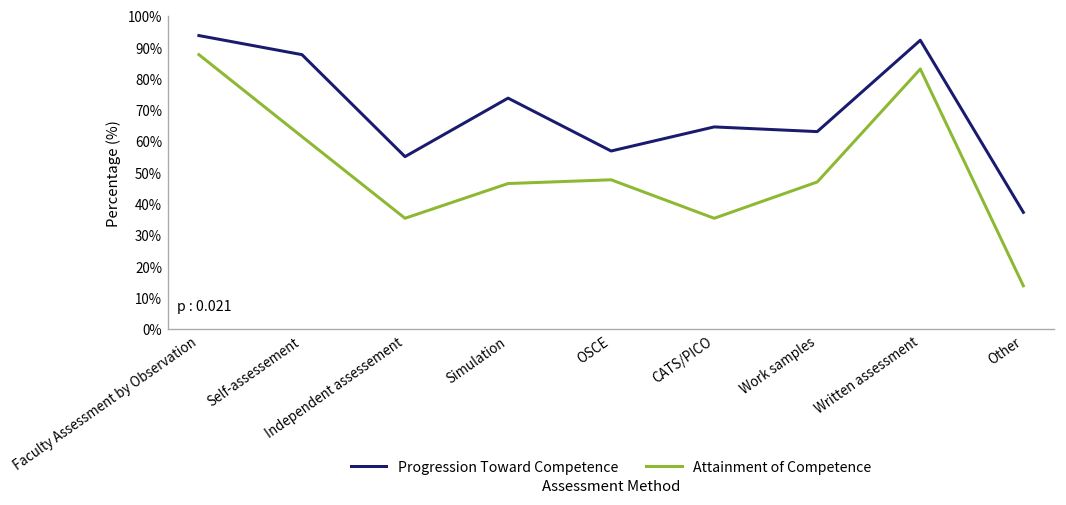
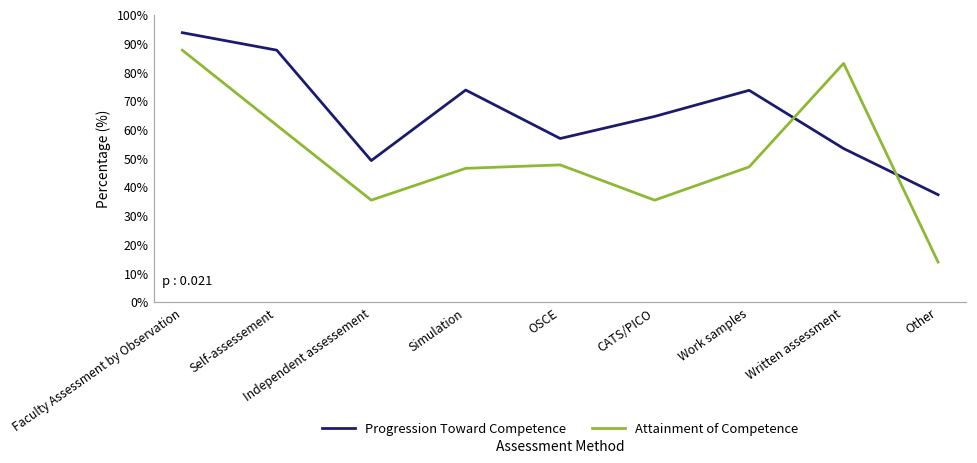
  {
    "Progression Toward Competence": {
      "Faculty Assessment by Observation": "94%",
      "Self-assessement": "88%",
-     "Independent assessement": "55%",
+     "Independent assessement": "49%",
      "Simulation": "74%",
      "OSCE": "57%",
      "CATS/PICO": "65%",
-     "Work samples": "63%",
-     "Written assessment": "92%",
+     "Work samples": "74%",
+     "Written assessment": "53%",
      "Other": "37%"
    },
    "Attainment of Competence": {
      "Faculty Assessment by Observation": "88%",
      "Self-assessement": "62%",
      "Independent assessement": "35%",
      "Simulation": "47%",
      "OSCE": "48%",
      "CATS/PICO": "35%",
      "Work samples": "47%",
      "Written assessment": "83%",
      "Other": "14%"
    }
  }
